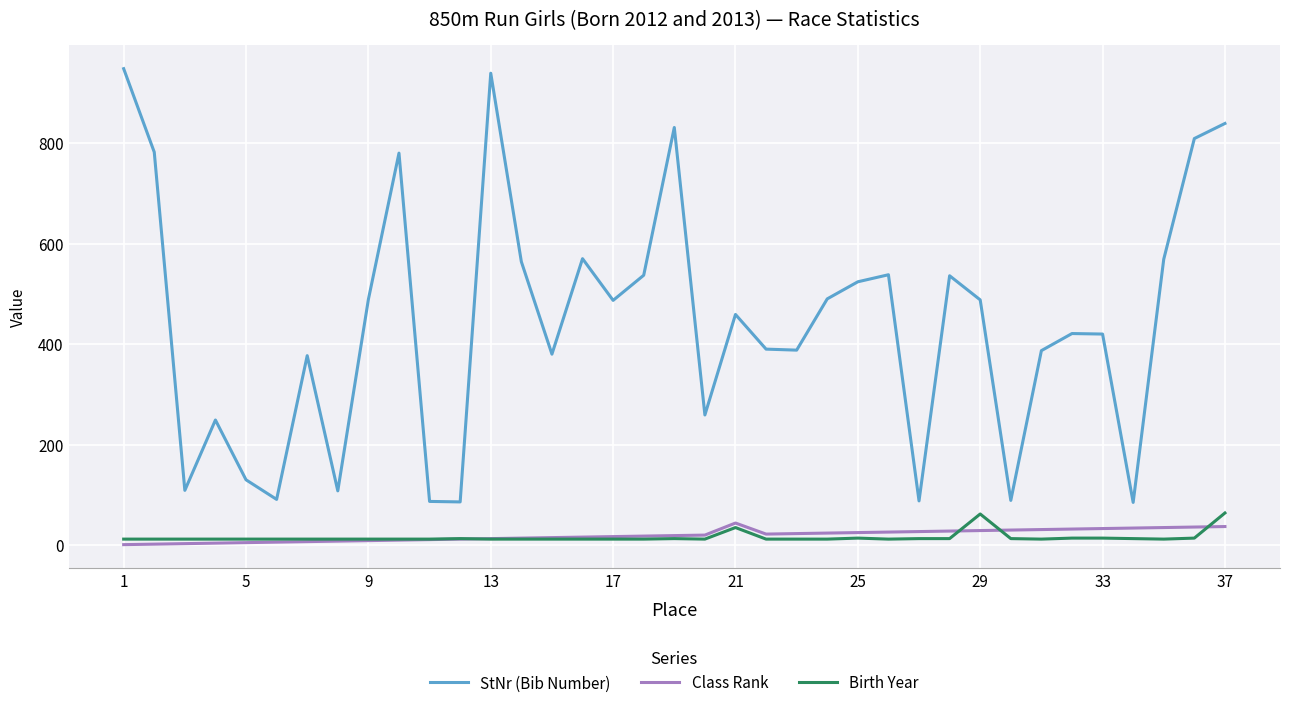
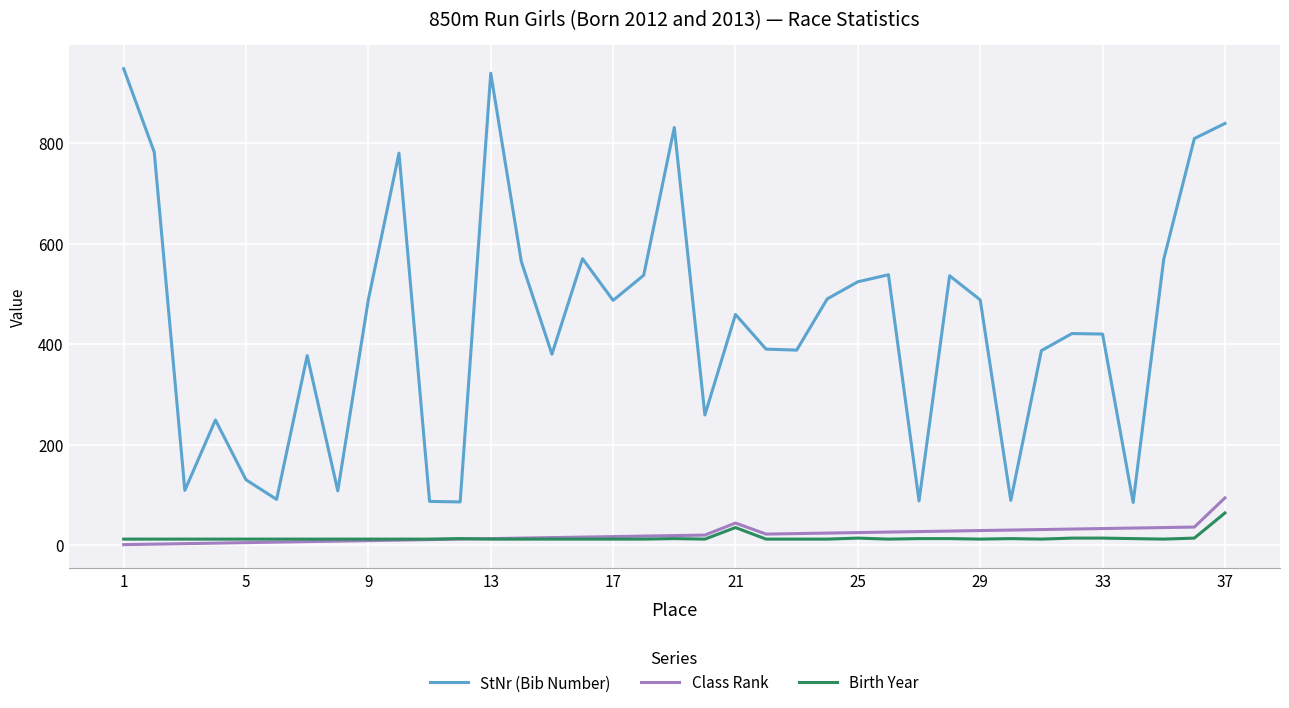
  {
    "StNr (Bib Number)": {
      "1": 950,
      "5": 130,
      "9": 490,
      "13": 940,
      "17": 490,
      "21": 460,
      "25": 520,
      "29": 490,
      "33": 420,
      "37": 840
    },
    "Class Rank": {
      "1": 0,
      "5": 10,
      "21": 40,
      "25": 30,
      "29": 30,
      "33": 30,
-     "37": 40
+     "37": 90
    },
    "Birth Year": {
      "1": 10,
      "5": 10,
      "21": 40,
      "25": 10,
-     "29": 60,
+     "29": 10,
      "33": 10,
      "37": 60
    }
  }
